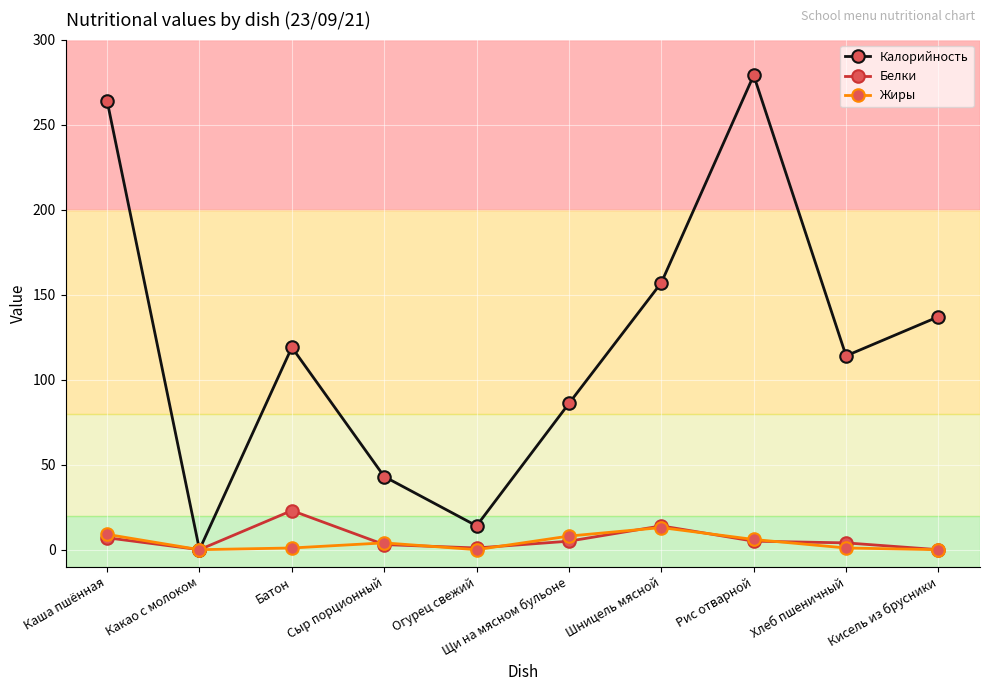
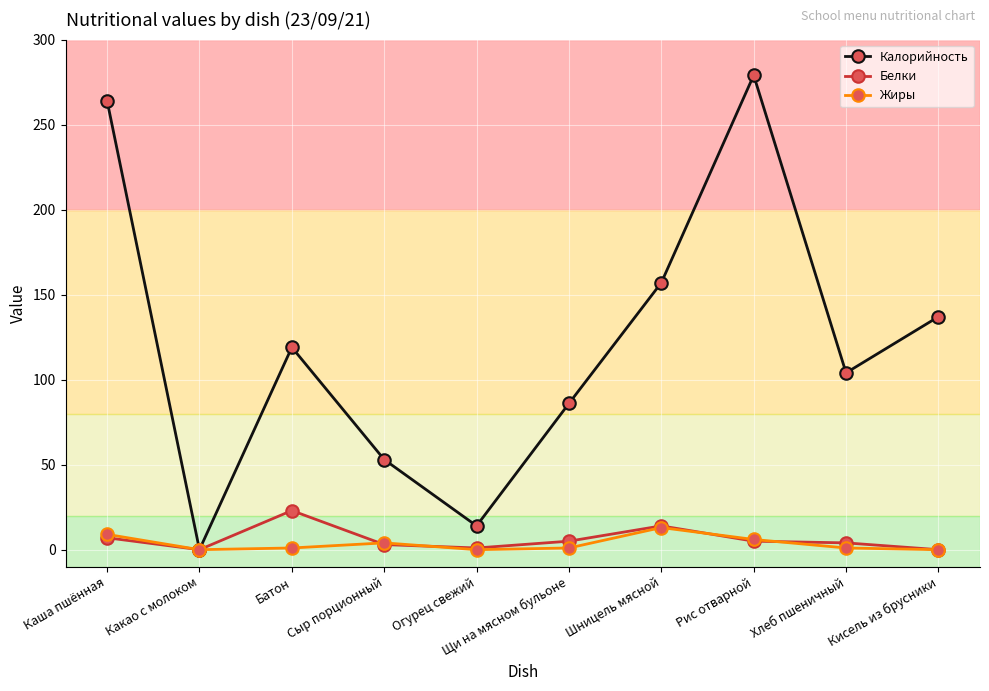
  {
    "Калорийность": {
      "Каша пшённая": 264,
      "Батон": 119,
-     "Сыр порционный": 43,
+     "Сыр порционный": 53,
      "Огурец свежий": 14,
      "Щи на мясном бульоне": 86,
      "Шницель мясной": 157,
      "Рис отварной": 279,
-     "Хлеб пшеничный": 114,
+     "Хлеб пшеничный": 104,
      "Кисель из брусники": 137
    },
    "Белки": {
      "Каша пшённая": 7,
      "Батон": 23,
      "Щи на мясном бульоне": 5,
      "Хлеб пшеничный": 4
    },
    "Жиры": {
      "Каша пшённая": 9,
      "Батон": 1,
-     "Щи на мясном бульоне": 8,
+     "Щи на мясном бульоне": 1,
      "Хлеб пшеничный": 1
    }
  }
